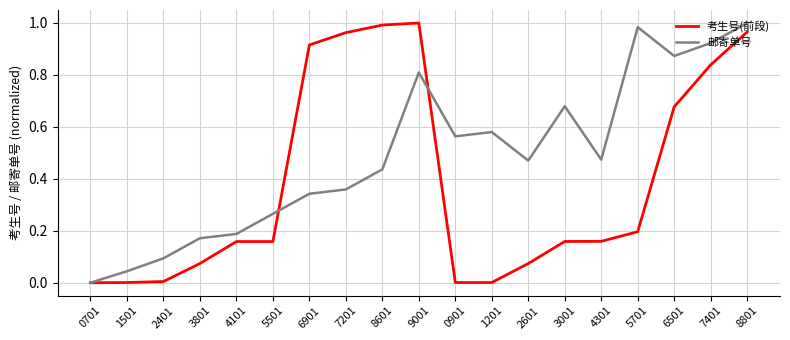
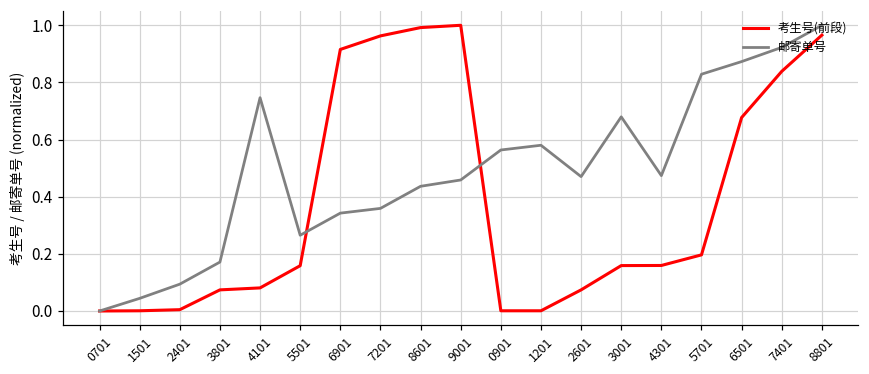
  {
    "考生号(前段)": {
      "1501": 0.00,
      "2401": 0.00,
      "3801": 0.07,
-     "4101": 0.16,
+     "4101": 0.08,
      "5501": 0.16,
      "6901": 0.92,
      "7201": 0.96,
      "8601": 0.99,
      "9001": 1.00,
      "0901": 0.00,
      "1201": 0.00,
      "2601": 0.07,
      "3001": 0.16,
      "4301": 0.16,
      "5701": 0.20,
      "6501": 0.68,
      "7401": 0.84,
      "8801": 0.97
    },
    "邮寄单号": {
      "1501": 0.04,
      "2401": 0.09,
      "3801": 0.17,
-     "4101": 0.19,
+     "4101": 0.75,
      "5501": 0.27,
      "6901": 0.34,
      "7201": 0.36,
      "8601": 0.44,
-     "9001": 0.81,
+     "9001": 0.46,
      "0901": 0.56,
      "1201": 0.58,
      "2601": 0.47,
      "3001": 0.68,
      "4301": 0.47,
-     "5701": 0.98,
+     "5701": 0.83,
      "6501": 0.87,
      "7401": 0.92,
      "8801": 1.00
    }
  }
